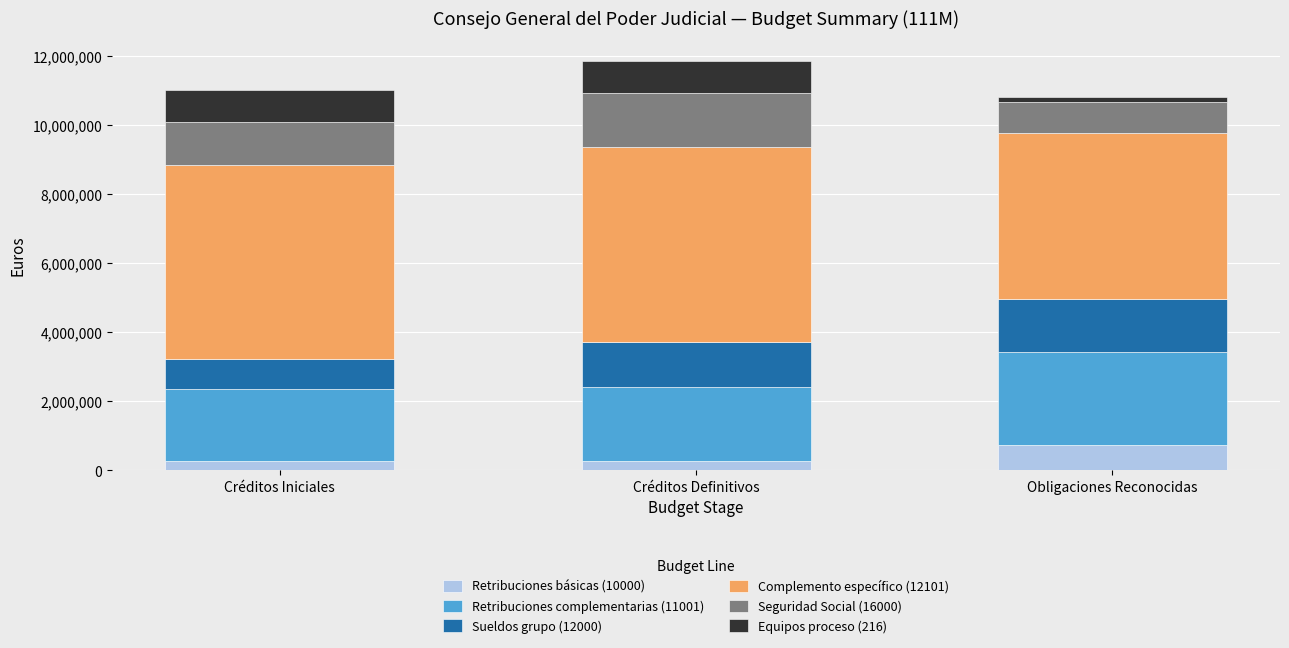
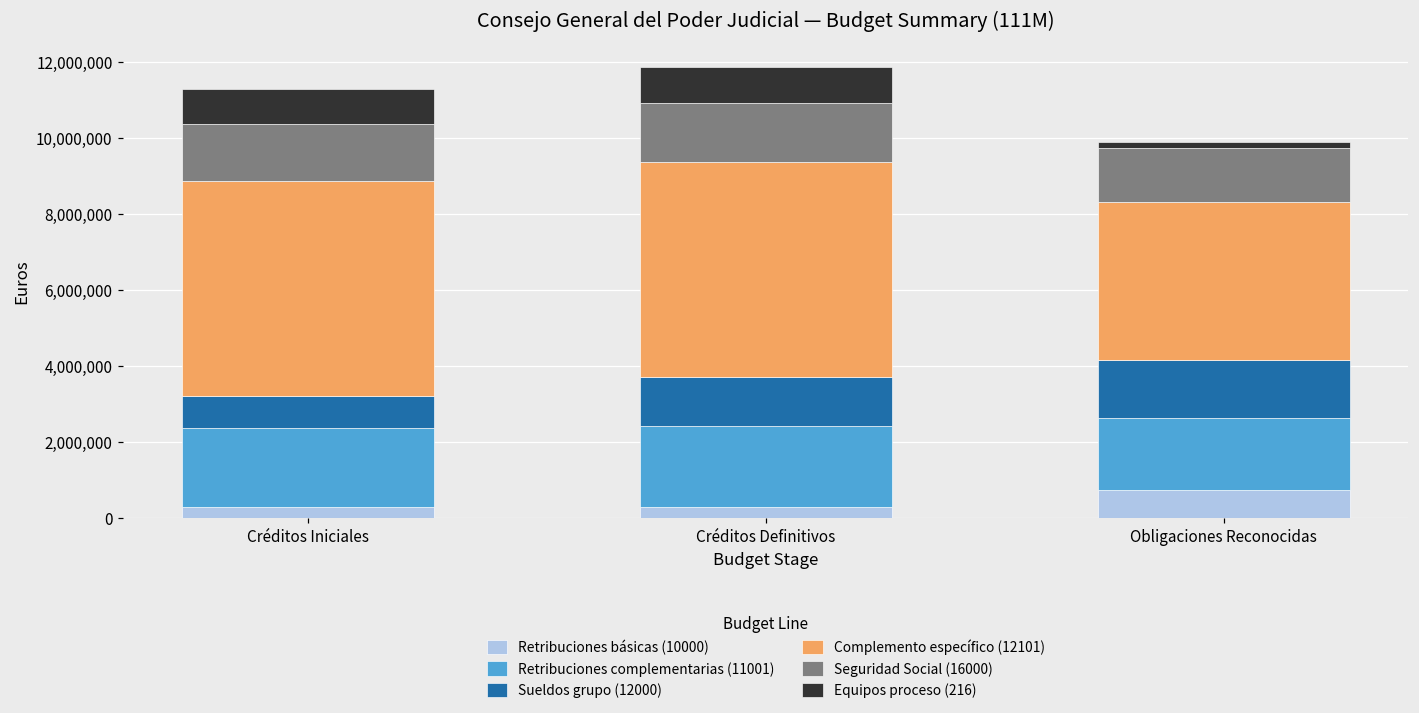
  {
    "Retribuciones básicas (10000)": {
      "Créditos Iniciales": "300,000",
      "Créditos Definitivos": "300,000",
      "Obligaciones Reconocidas": "700,000"
    },
    "Retribuciones complementarias (11001)": {
      "Créditos Iniciales": "2,100,000",
      "Créditos Definitivos": "2,100,000",
-     "Obligaciones Reconocidas": "2,700,000"
+     "Obligaciones Reconocidas": "1,900,000"
    },
    "Sueldos grupo (12000)": {
      "Créditos Iniciales": "900,000",
      "Créditos Definitivos": "1,300,000",
      "Obligaciones Reconocidas": "1,500,000"
    },
    "Complemento específico (12101)": {
      "Créditos Iniciales": "5,700,000",
      "Créditos Definitivos": "5,700,000",
-     "Obligaciones Reconocidas": "4,800,000"
+     "Obligaciones Reconocidas": "4,200,000"
    },
    "Seguridad Social (16000)": {
-     "Créditos Iniciales": "1,200,000",
+     "Créditos Iniciales": "1,500,000",
      "Créditos Definitivos": "1,600,000",
-     "Obligaciones Reconocidas": "900,000"
+     "Obligaciones Reconocidas": "1,400,000"
    },
    "Equipos proceso (216)": {
      "Créditos Iniciales": "900,000",
      "Créditos Definitivos": "900,000",
      "Obligaciones Reconocidas": "200,000"
    }
  }
